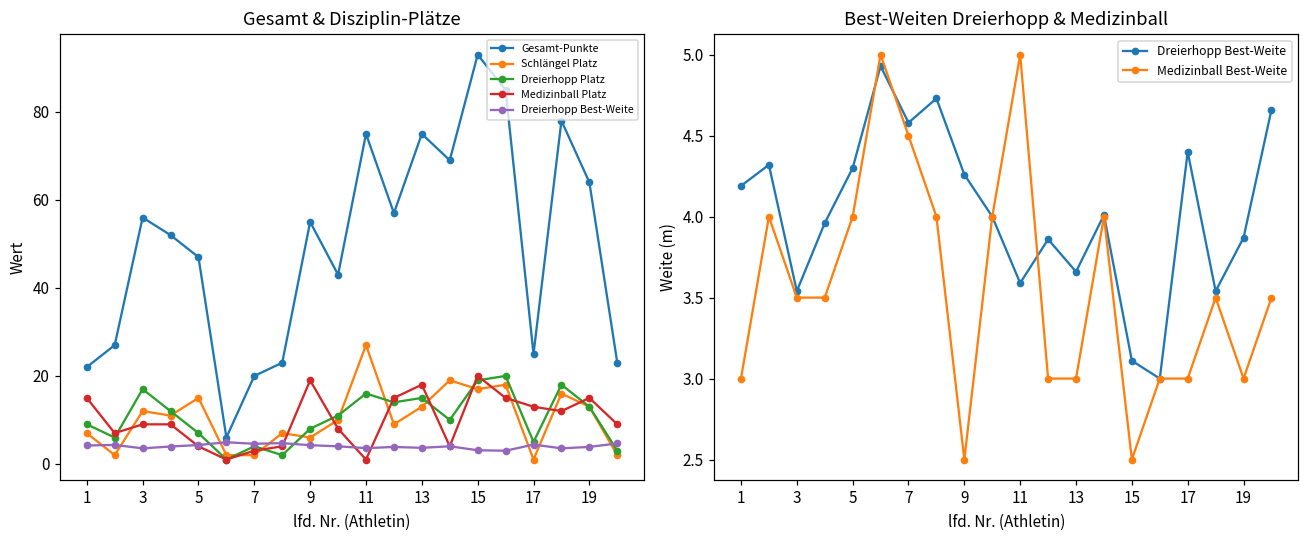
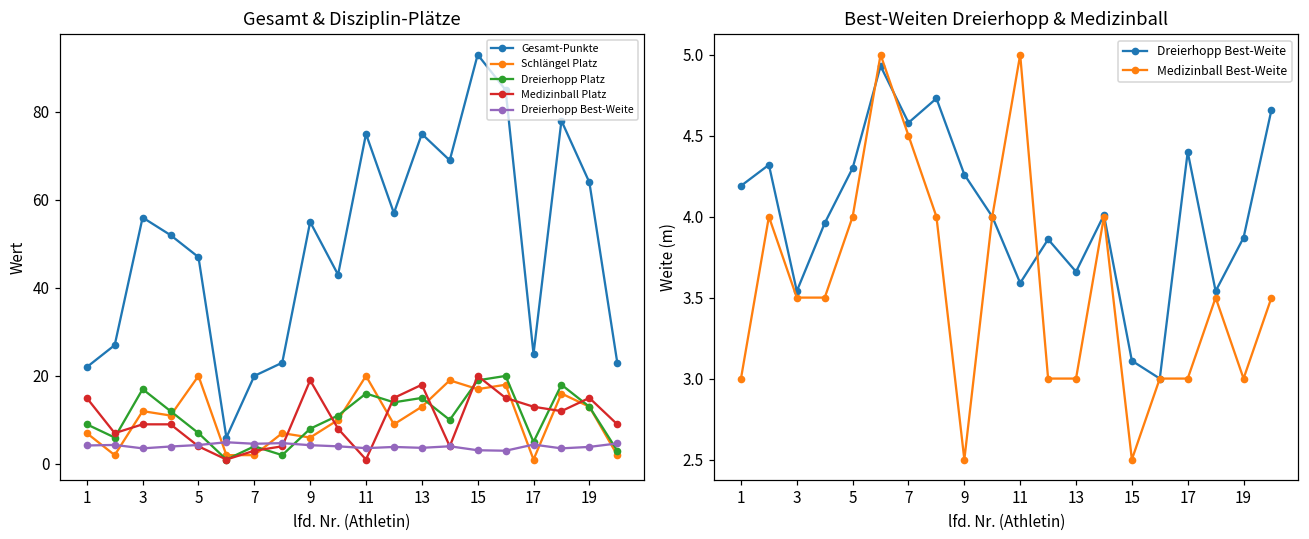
  {
    "Gesamt & Disziplin-Plätze": {
      "Gesamt-Punkte": {
        "1": 22,
        "3": 56,
        "5": 47,
        "7": 20,
        "9": 55,
        "11": 75,
        "13": 75,
        "15": 93,
        "17": 25,
        "19": 64
      },
      "Schlängel Platz": {
        "1": 7,
        "3": 12,
-       "5": 15,
+       "5": 20,
        "7": 2,
        "9": 6,
-       "11": 27,
+       "11": 20,
        "13": 13,
        "15": 17,
        "17": 1
      },
      "Dreierhopp Platz": {
        "1": 9,
        "3": 17,
        "5": 7,
        "9": 8,
        "11": 16,
        "13": 15,
        "15": 19
      },
      "Medizinball Platz": {
        "1": 15,
        "3": 9,
        "7": 3,
        "9": 19,
        "11": 1,
        "13": 18,
        "15": 20,
        "17": 13,
        "19": 15
      }
    },
    "Best-Weiten Dreierhopp & Medizinball": {
      "Dreierhopp Best-Weite": {
        "1": 4.19,
        "3": 3.54,
        "5": 4.30,
        "7": 4.58,
        "9": 4.26,
        "11": 3.59,
        "13": 3.66,
        "15": 3.11,
        "17": 4.40,
        "19": 3.87
      },
      "Medizinball Best-Weite": {
        "1": 3.00,
        "3": 3.50,
        "5": 4.00,
        "7": 4.50,
        "9": 2.50,
        "11": 5.00,
        "13": 3.00,
        "15": 2.50,
        "17": 3.00,
        "19": 3.00
      }
    }
  }
